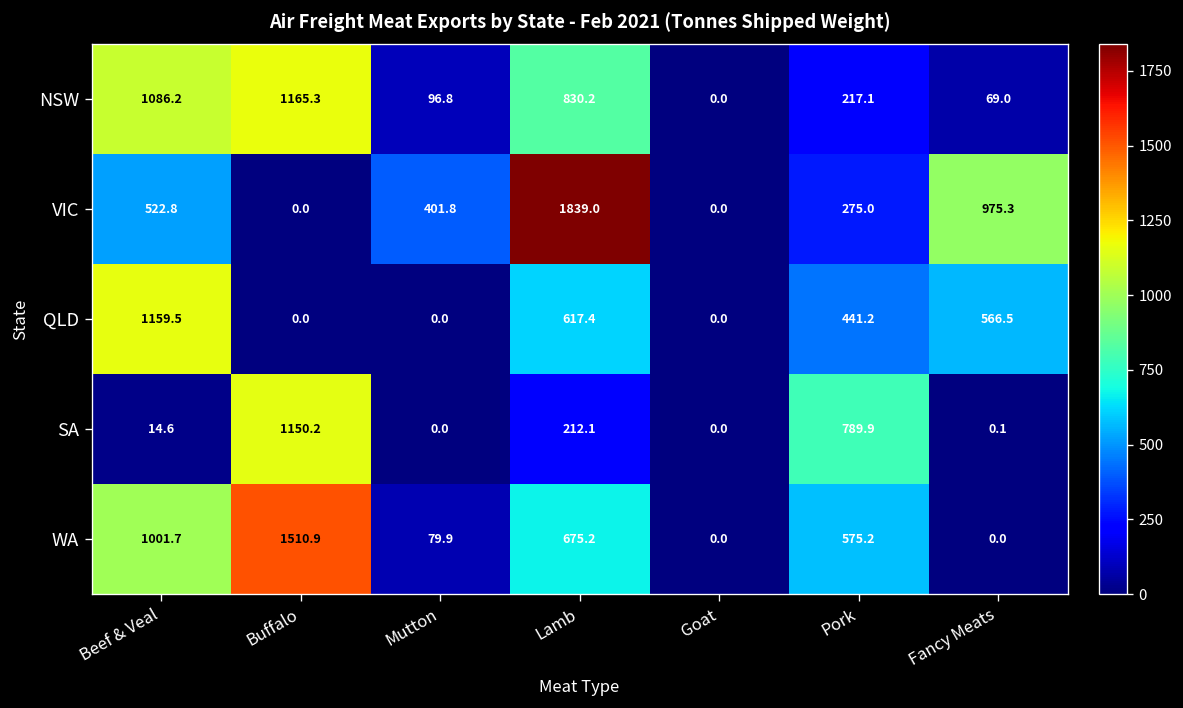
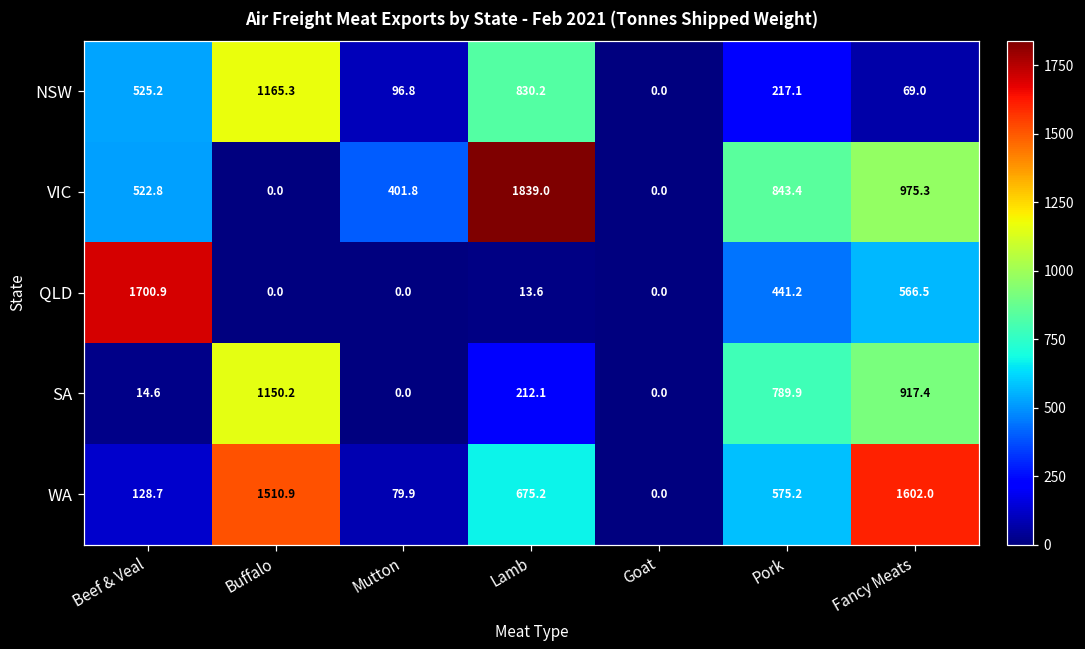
  {
    "NSW": {
-     "Beef & Veal": 1086.2,
+     "Beef & Veal": 525.2,
      "Buffalo": 1165.3,
      "Mutton": 96.8,
      "Lamb": 830.2,
      "Goat": 0.0,
      "Pork": 217.1,
      "Fancy Meats": 69.0
    },
    "VIC": {
      "Beef & Veal": 522.8,
      "Buffalo": 0.0,
      "Mutton": 401.8,
      "Lamb": 1839.0,
      "Goat": 0.0,
-     "Pork": 275.0,
+     "Pork": 843.4,
      "Fancy Meats": 975.3
    },
    "QLD": {
-     "Beef & Veal": 1159.5,
+     "Beef & Veal": 1700.9,
      "Buffalo": 0.0,
      "Mutton": 0.0,
-     "Lamb": 617.4,
+     "Lamb": 13.6,
      "Goat": 0.0,
      "Pork": 441.2,
      "Fancy Meats": 566.5
    },
    "SA": {
      "Beef & Veal": 14.6,
      "Buffalo": 1150.2,
      "Mutton": 0.0,
      "Lamb": 212.1,
      "Goat": 0.0,
      "Pork": 789.9,
-     "Fancy Meats": 0.1
+     "Fancy Meats": 917.4
    },
    "WA": {
-     "Beef & Veal": 1001.7,
+     "Beef & Veal": 128.7,
      "Buffalo": 1510.9,
      "Mutton": 79.9,
      "Lamb": 675.2,
      "Goat": 0.0,
      "Pork": 575.2,
-     "Fancy Meats": 0.0
+     "Fancy Meats": 1602.0
    }
  }
